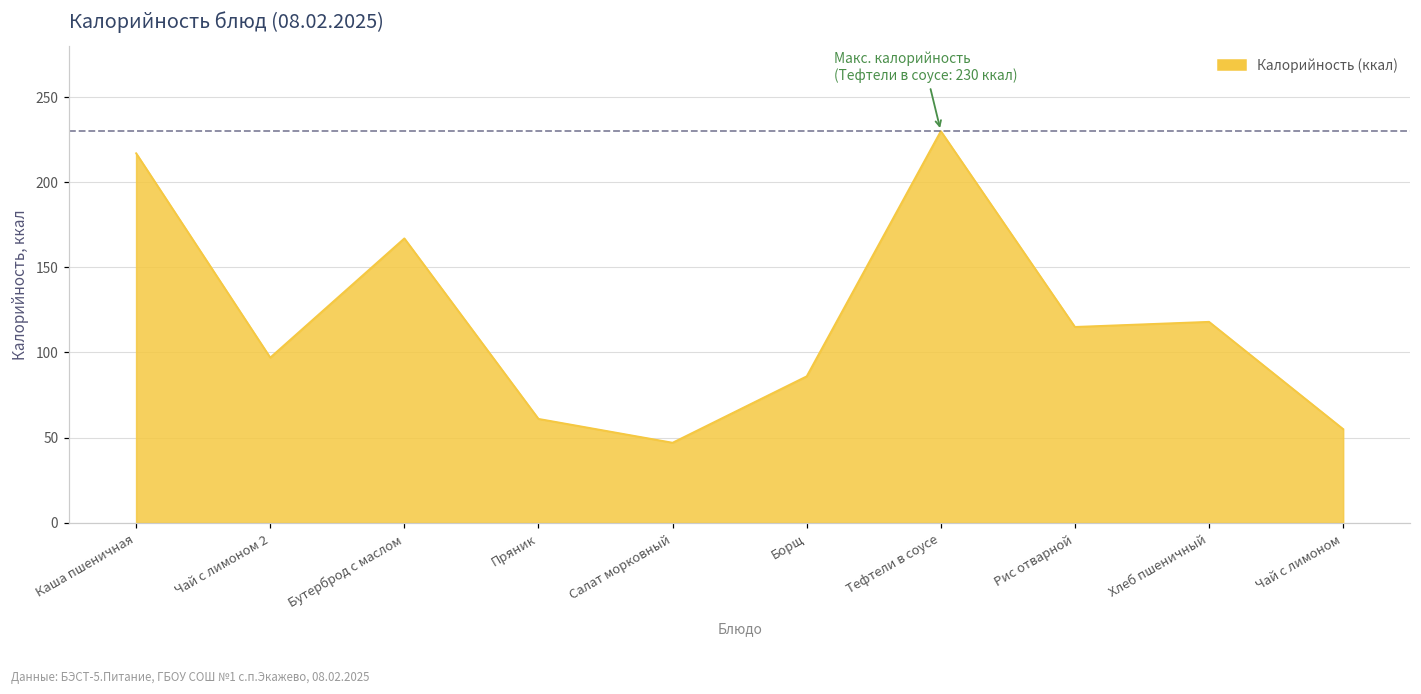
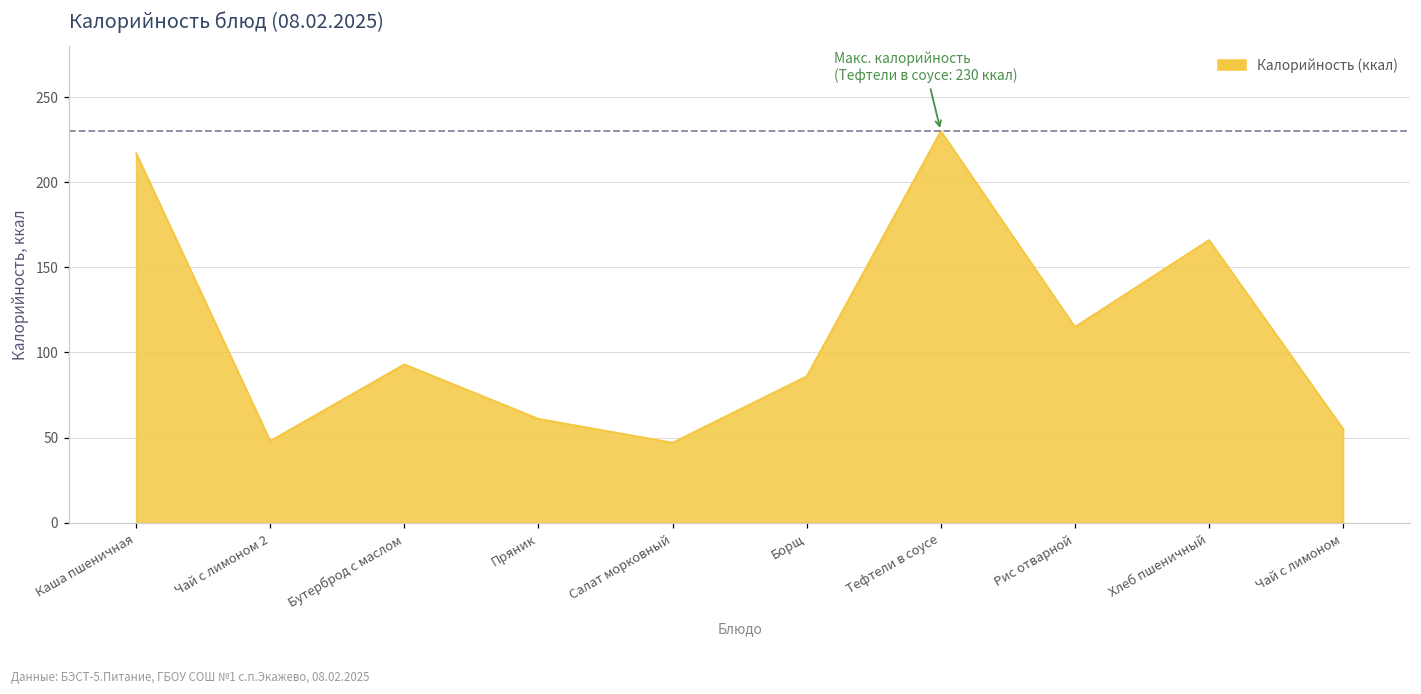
  {
    "Каша пшеничная": 217,
-   "Чай с лимоном 2": 97,
-   "Бутерброд с маслом": 167,
+   "Чай с лимоном 2": 48,
+   "Бутерброд с маслом": 93,
    "Пряник": 61,
    "Салат морковный": 47,
    "Борщ": 86,
    "Рис отварной": 115,
-   "Хлеб пшеничный": 118,
+   "Хлеб пшеничный": 166,
    "Чай с лимоном": 55
  }
